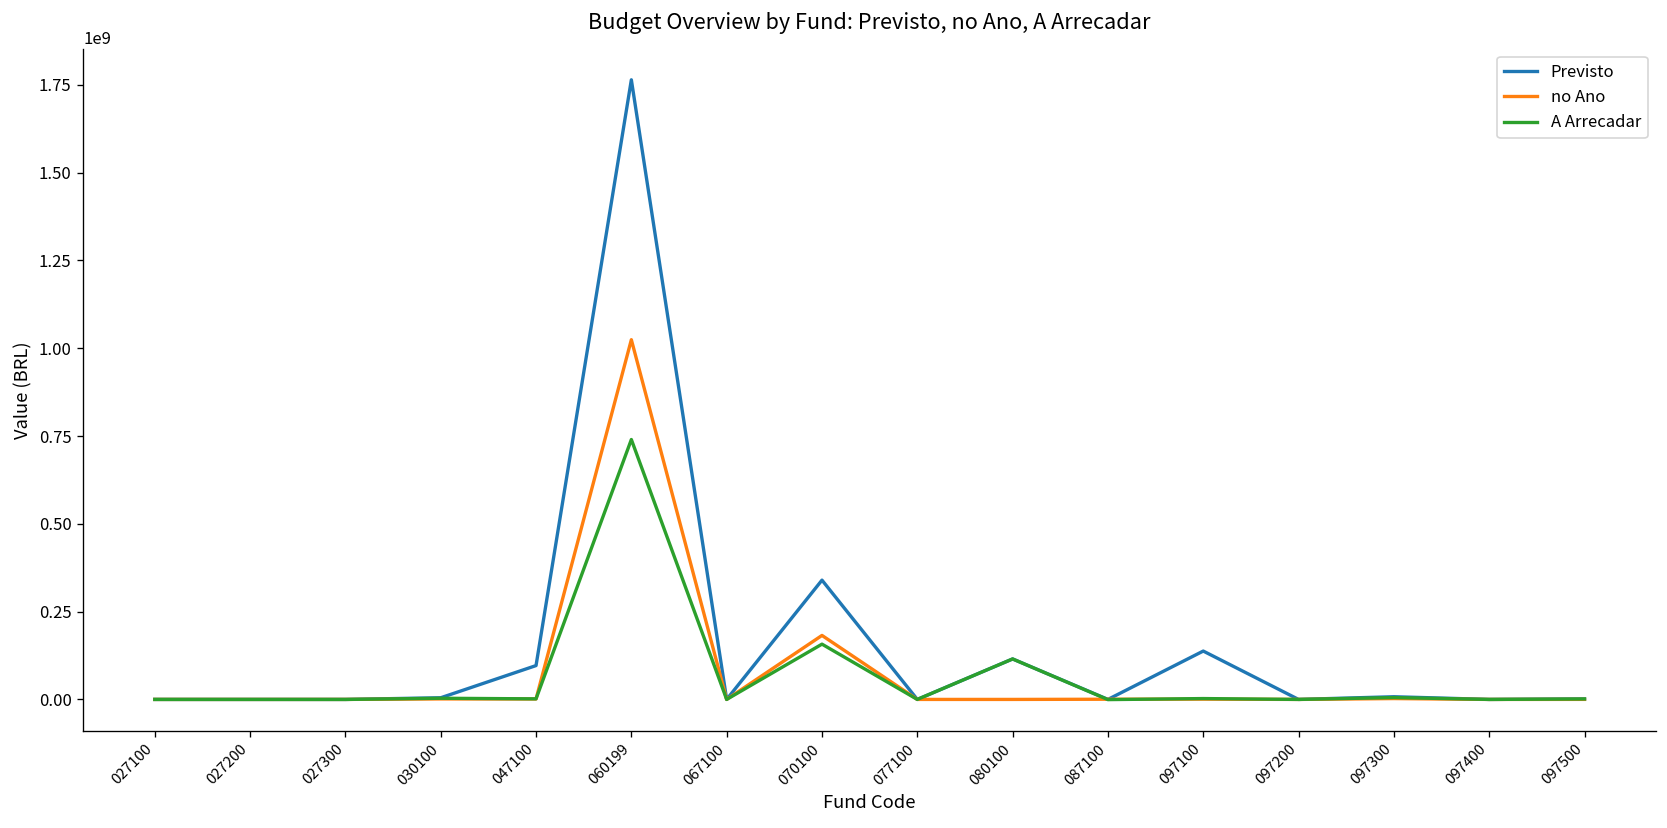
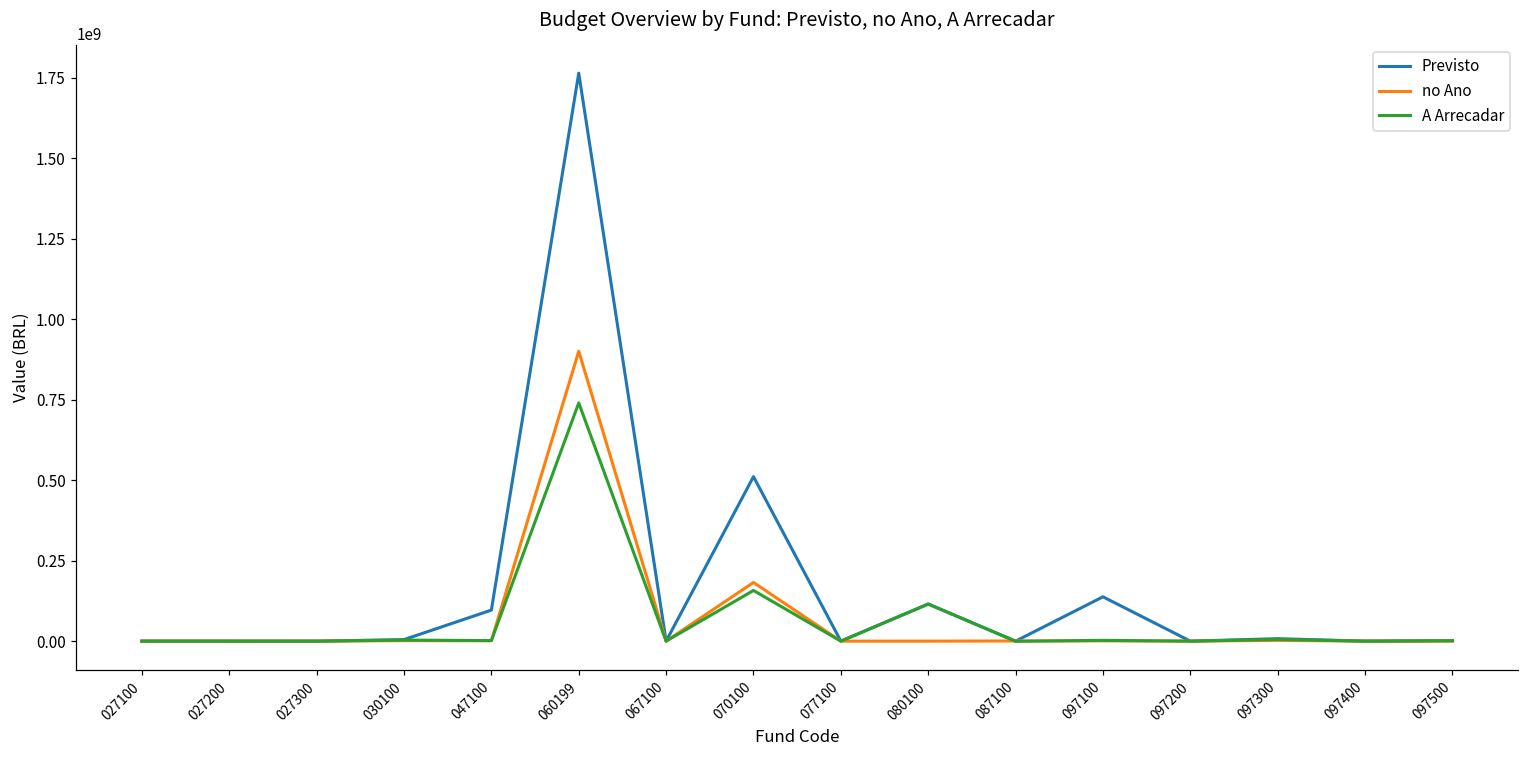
  {
    "Previsto": {
      "047100": 100000000,
      "060199": 1760000000,
-     "070100": 340000000,
+     "070100": 510000000,
      "097100": 140000000
    },
    "no Ano": {
-     "060199": 1020000000,
+     "060199": 900000000,
      "070100": 180000000,
      "080100": 0
    },
    "A Arrecadar": {
      "060199": 740000000,
      "070100": 160000000
    }
  }
